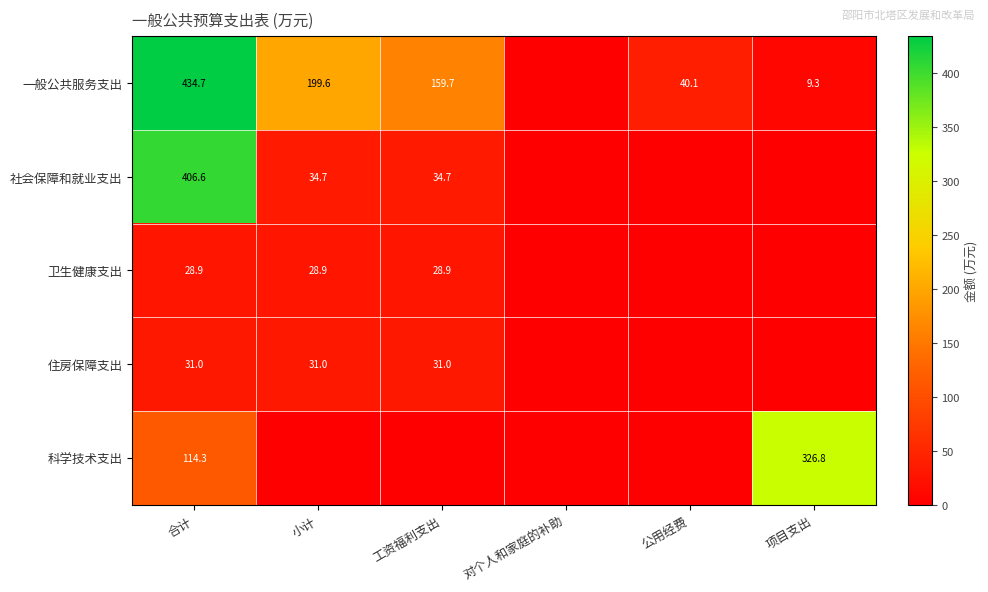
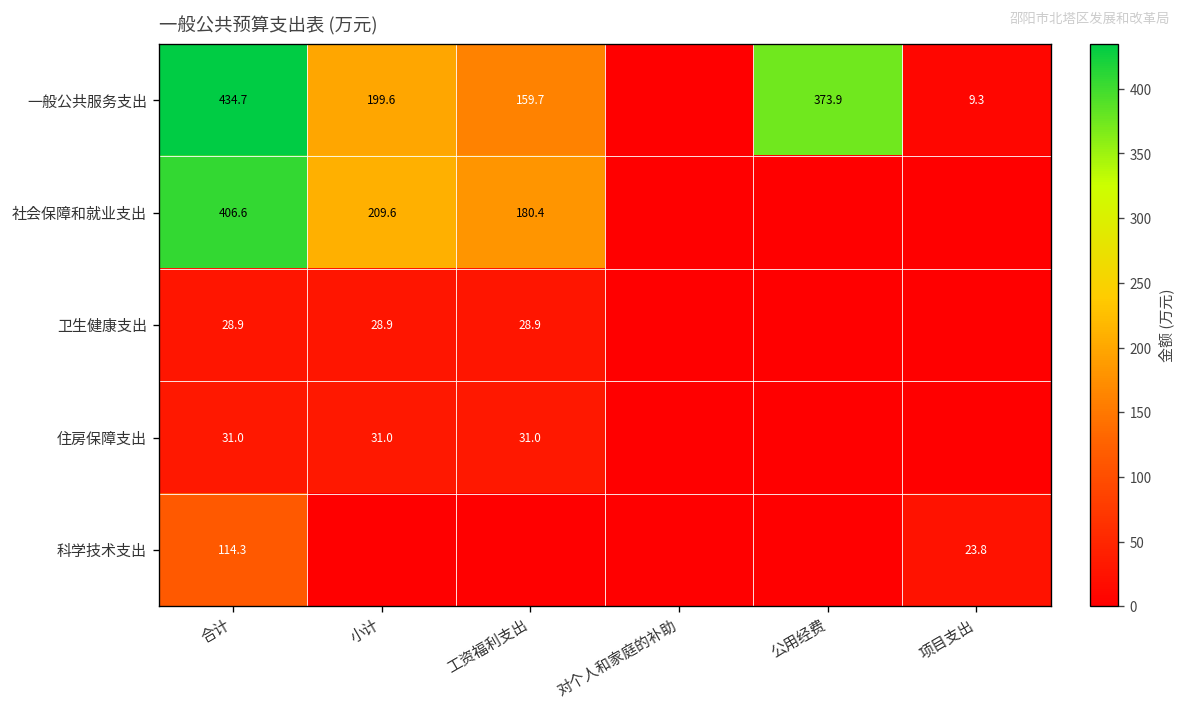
  {
    "一般公共服务支出": {
      "合计": 434.7,
      "小计": 199.6,
      "工资福利支出": 159.7,
-     "公用经费": 40.1,
+     "公用经费": 373.9,
      "项目支出": 9.3
    },
    "社会保障和就业支出": {
      "合计": 406.6,
-     "小计": 34.7,
-     "工资福利支出": 34.7
+     "小计": 209.6,
+     "工资福利支出": 180.4
    },
    "卫生健康支出": {
      "合计": 28.9,
      "小计": 28.9,
      "工资福利支出": 28.9
    },
    "住房保障支出": {
      "合计": 31.0,
      "小计": 31.0,
      "工资福利支出": 31.0
    },
    "科学技术支出": {
      "合计": 114.3,
-     "项目支出": 326.8
+     "项目支出": 23.8
    }
  }
